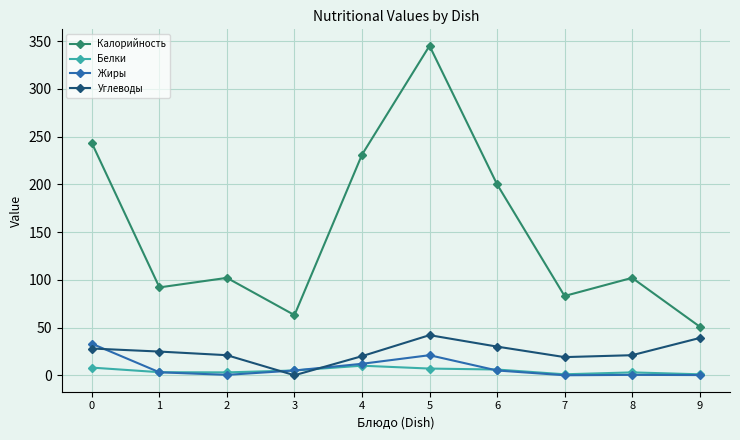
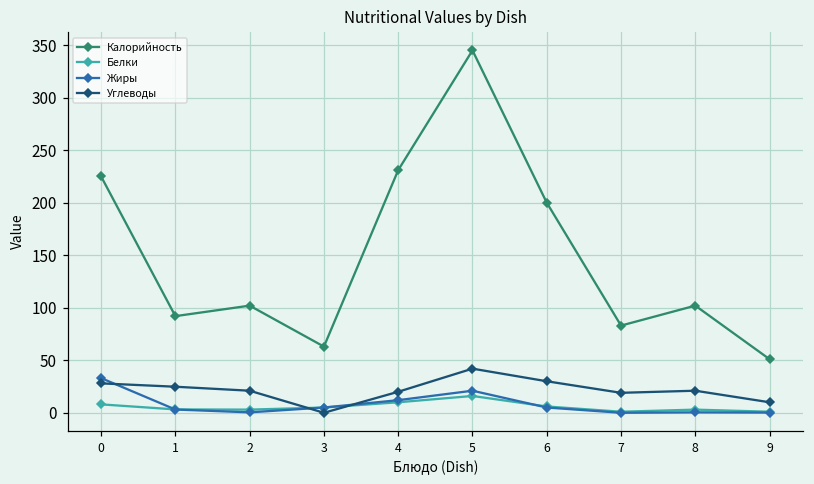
  {
    "Калорийность": {
-     "0": 240,
+     "0": 230,
      "1": 90,
      "2": 100,
      "3": 60,
      "4": 230,
      "5": 350,
      "6": 200,
      "7": 80,
      "8": 100,
      "9": 50
    },
    "Белки": {
      "0": 10,
-     "5": 10
+     "5": 20
    },
    "Жиры": {
      "0": 30,
      "5": 20
    },
    "Углеводы": {
      "0": 30,
      "1": 20,
      "2": 20,
      "3": 0,
      "4": 20,
      "5": 40,
      "6": 30,
      "7": 20,
      "8": 20,
-     "9": 40
+     "9": 10
    }
  }
